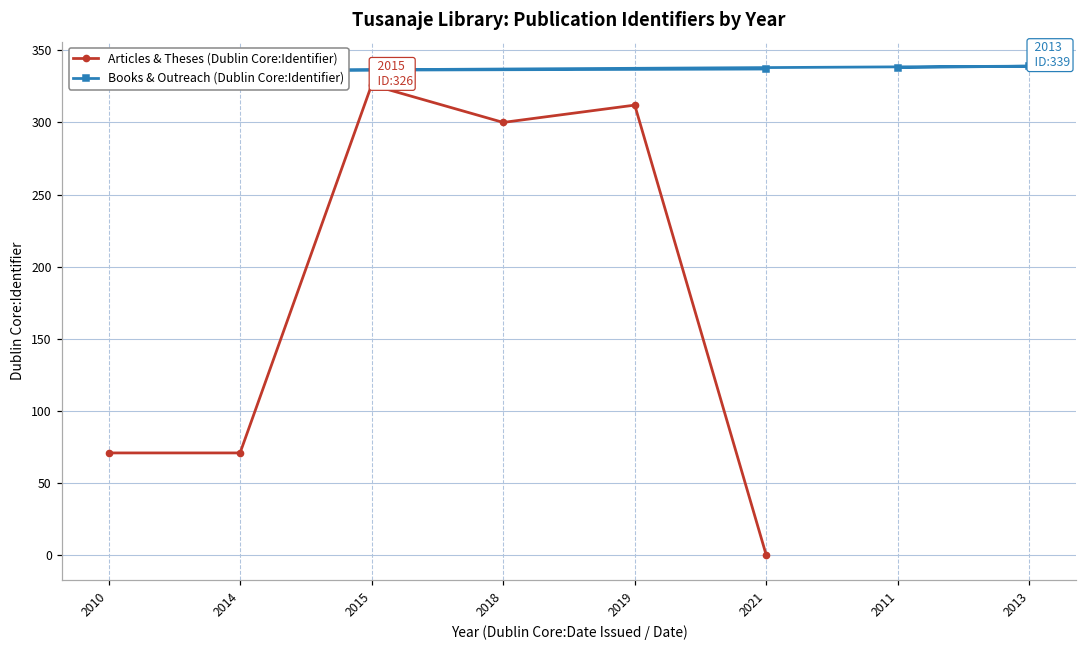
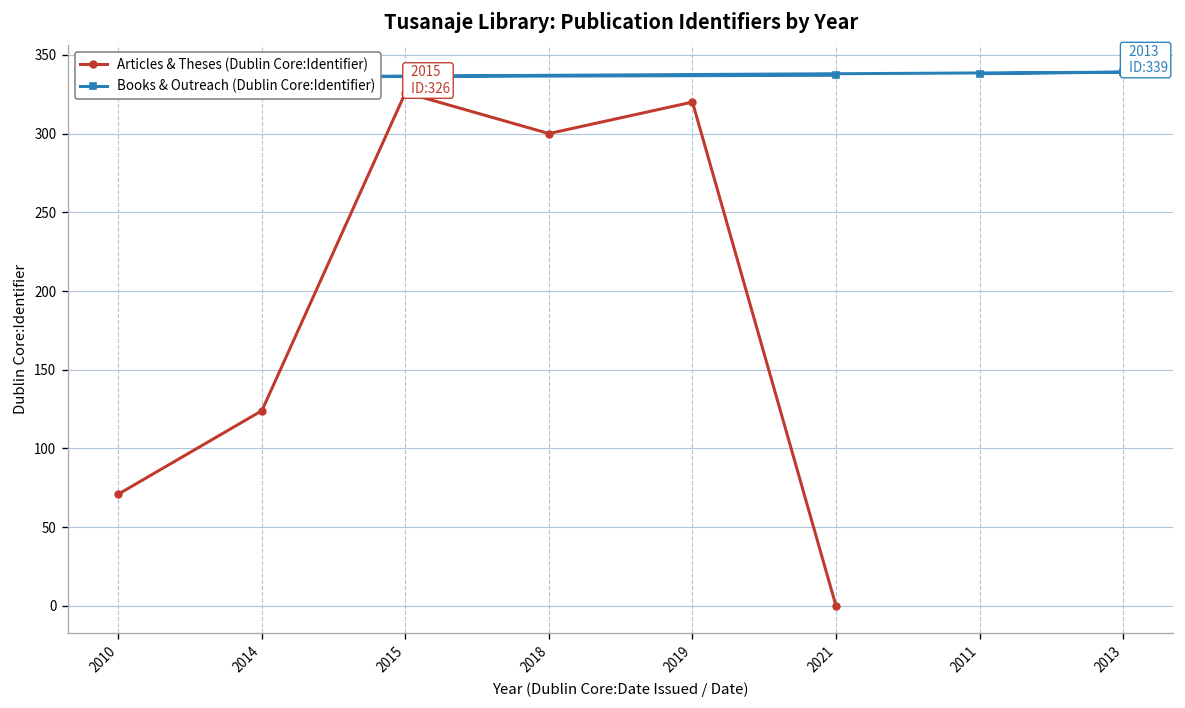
  {
    "Articles & Theses (Dublin Core:Identifier)": {
      "2010": 71,
-     "2014": 71,
+     "2014": 124,
      "2018": 300,
-     "2019": 312,
+     "2019": 320,
      "2021": 0
    }
  }
